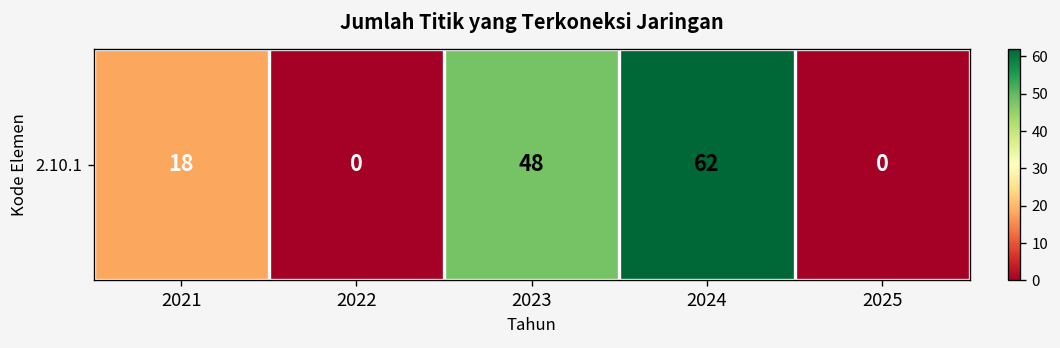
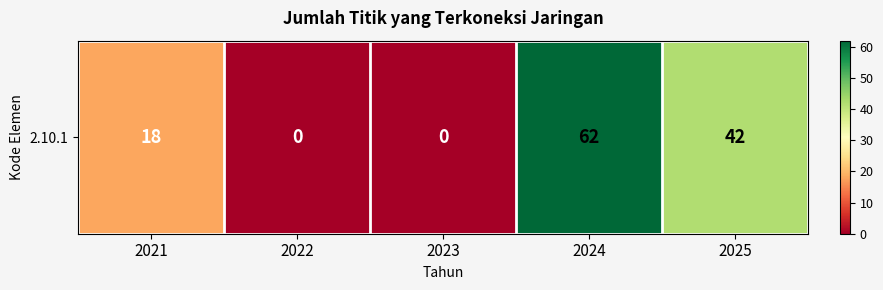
  {
    "2.10.1": {
      "2021": 18,
      "2022": 0,
-     "2023": 48,
+     "2023": 0,
      "2024": 62,
-     "2025": 0
+     "2025": 42
    }
  }
